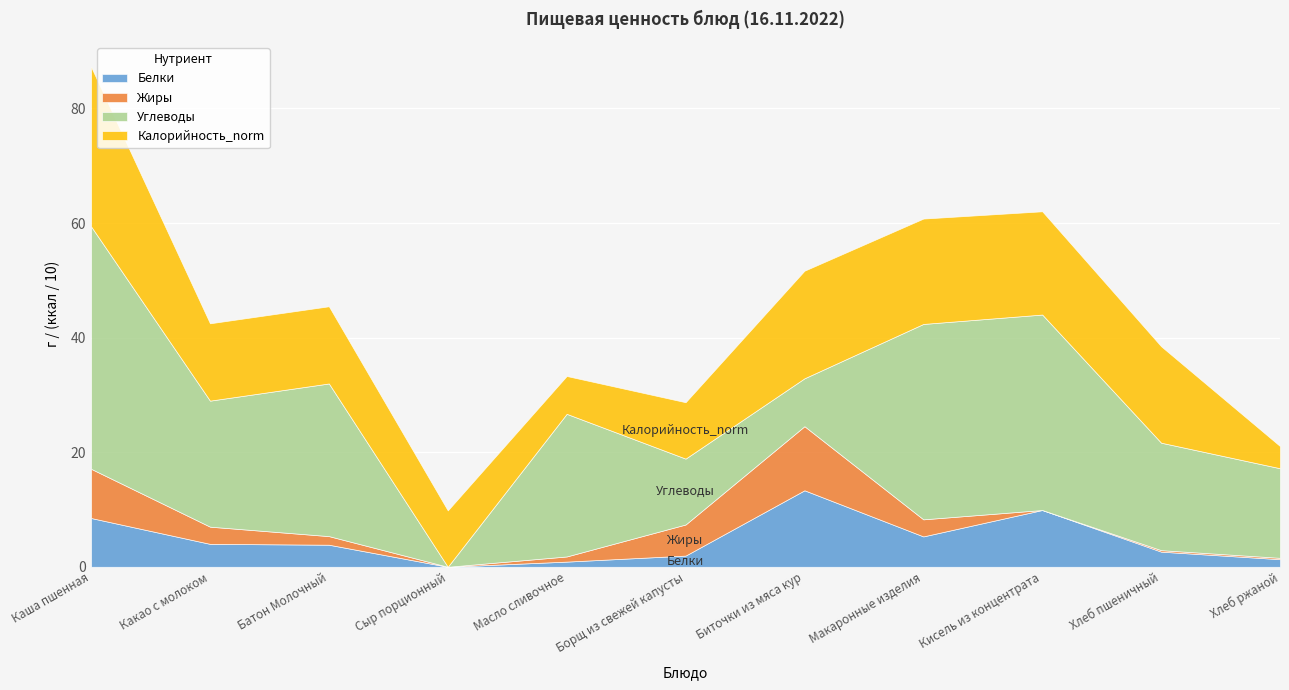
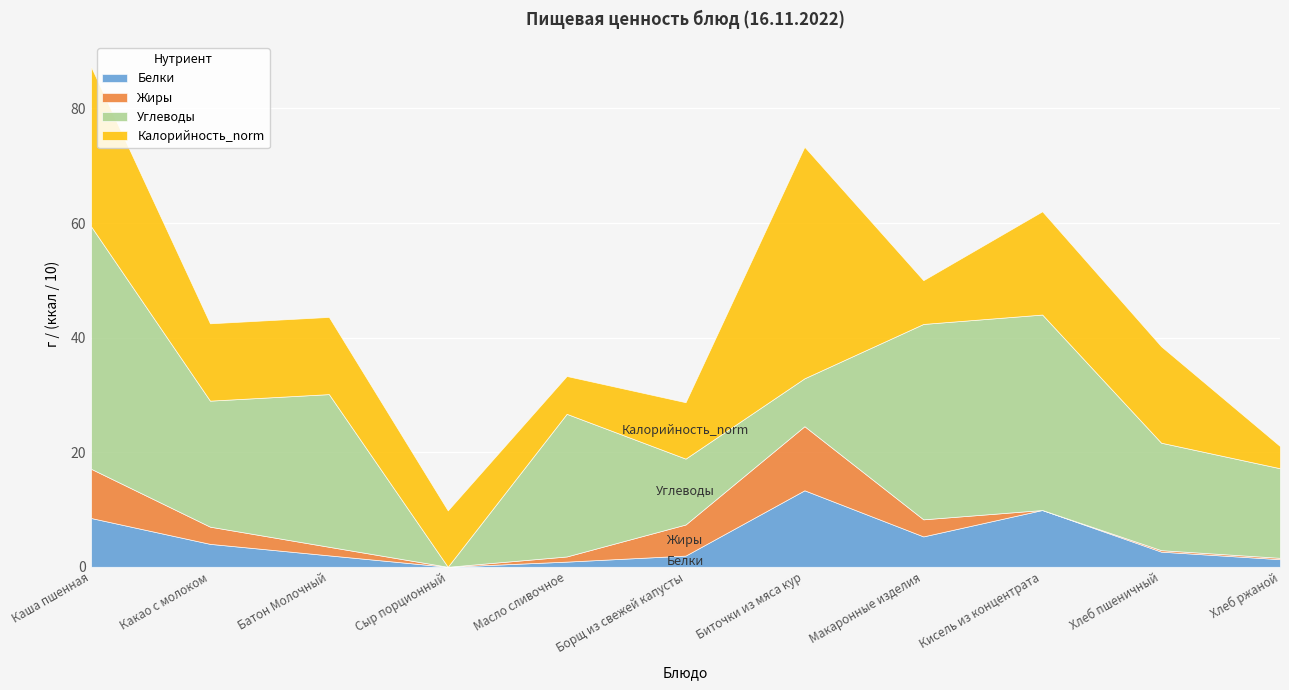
  {
    "Белки": {
      "Каша пшенная": 9,
      "Какао с молоком": 4,
-     "Батон Молочный": 4,
+     "Батон Молочный": 2,
      "Масло сливочное": 1,
      "Борщ из свежей капусты": 2,
      "Биточки из мяса кур": 13,
      "Макаронные изделия": 5
    },
    "Жиры": {
      "Каша пшенная": 9,
      "Какао с молоком": 3,
      "Батон Молочный": 2,
      "Масло сливочное": 1,
      "Борщ из свежей капусты": 5,
      "Биточки из мяса кур": 11,
      "Макаронные изделия": 3
    },
    "Углеводы": {
      "Каша пшенная": 42,
      "Какао с молоком": 22,
      "Батон Молочный": 27,
      "Масло сливочное": 25,
      "Борщ из свежей капусты": 12,
      "Биточки из мяса кур": 8,
      "Макаронные изделия": 34,
      "Кисель из концентрата": 34,
      "Хлеб пшеничный": 19,
      "Хлеб ржаной": 16
    },
    "Калорийность_norm": {
      "Каша пшенная": 28,
      "Какао с молоком": 14,
      "Батон Молочный": 13,
      "Сыр порционный": 10,
      "Масло сливочное": 7,
      "Борщ из свежей капусты": 10,
-     "Биточки из мяса кур": 19,
-     "Макаронные изделия": 18,
+     "Биточки из мяса кур": 40,
+     "Макаронные изделия": 8,
      "Кисель из концентрата": 18,
      "Хлеб пшеничный": 17,
      "Хлеб ржаной": 4
    }
  }
